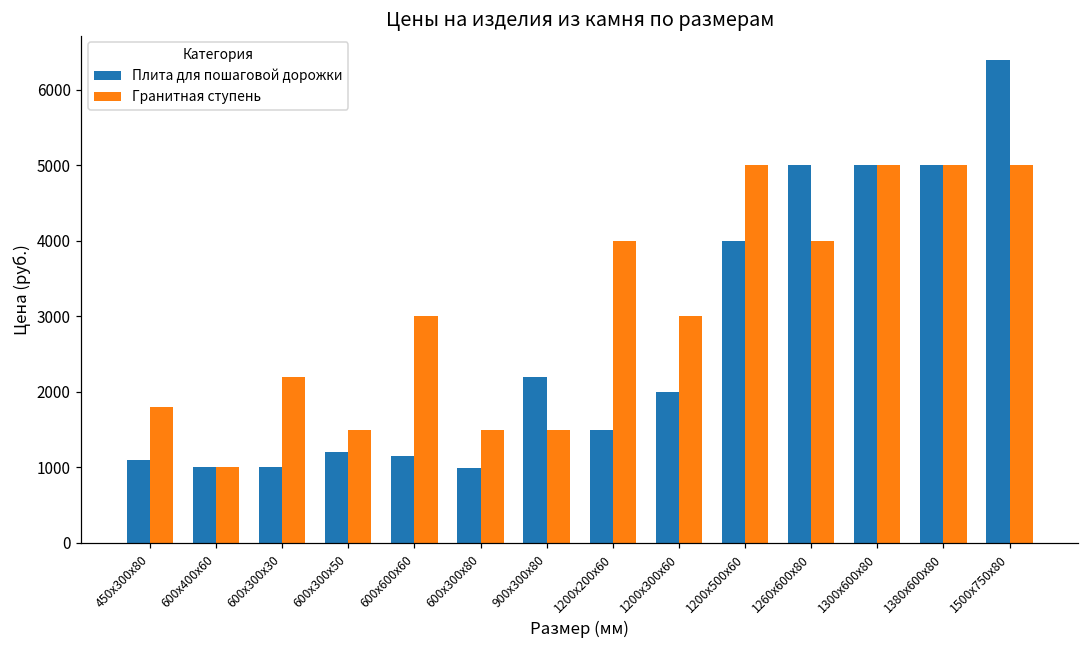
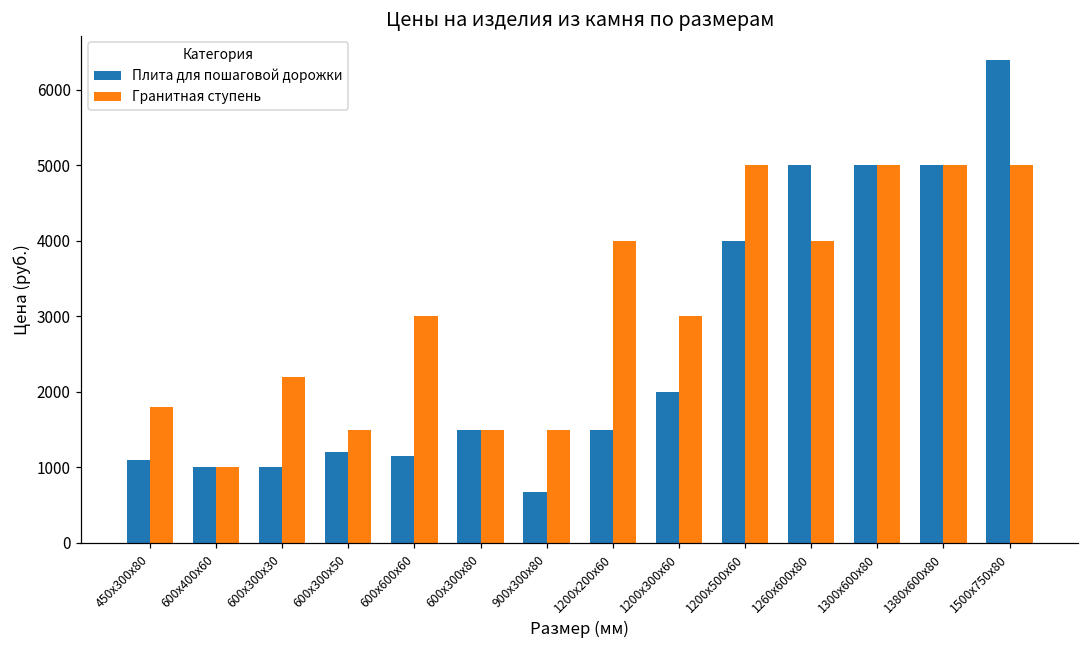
  {
    "Плита для пошаговой дорожки": {
      "450х300х80": 1100,
      "600х400х60": 1000,
      "600х300х30": 1000,
      "600х300х50": 1200,
      "600х600х60": 1100,
-     "600х300х80": 1000,
-     "900х300х80": 2200,
+     "600х300х80": 1500,
+     "900х300х80": 700,
      "1200х200х60": 1500,
      "1200х300х60": 2000,
      "1200х500х60": 4000,
      "1260х600х80": 5000,
      "1300х600х80": 5000,
      "1380х600х80": 5000,
      "1500х750х80": 6400
    },
    "Гранитная ступень": {
      "450х300х80": 1800,
      "600х400х60": 1000,
      "600х300х30": 2200,
      "600х300х50": 1500,
      "600х600х60": 3000,
      "600х300х80": 1500,
      "900х300х80": 1500,
      "1200х200х60": 4000,
      "1200х300х60": 3000,
      "1200х500х60": 5000,
      "1260х600х80": 4000,
      "1300х600х80": 5000,
      "1380х600х80": 5000,
      "1500х750х80": 5000
    }
  }
